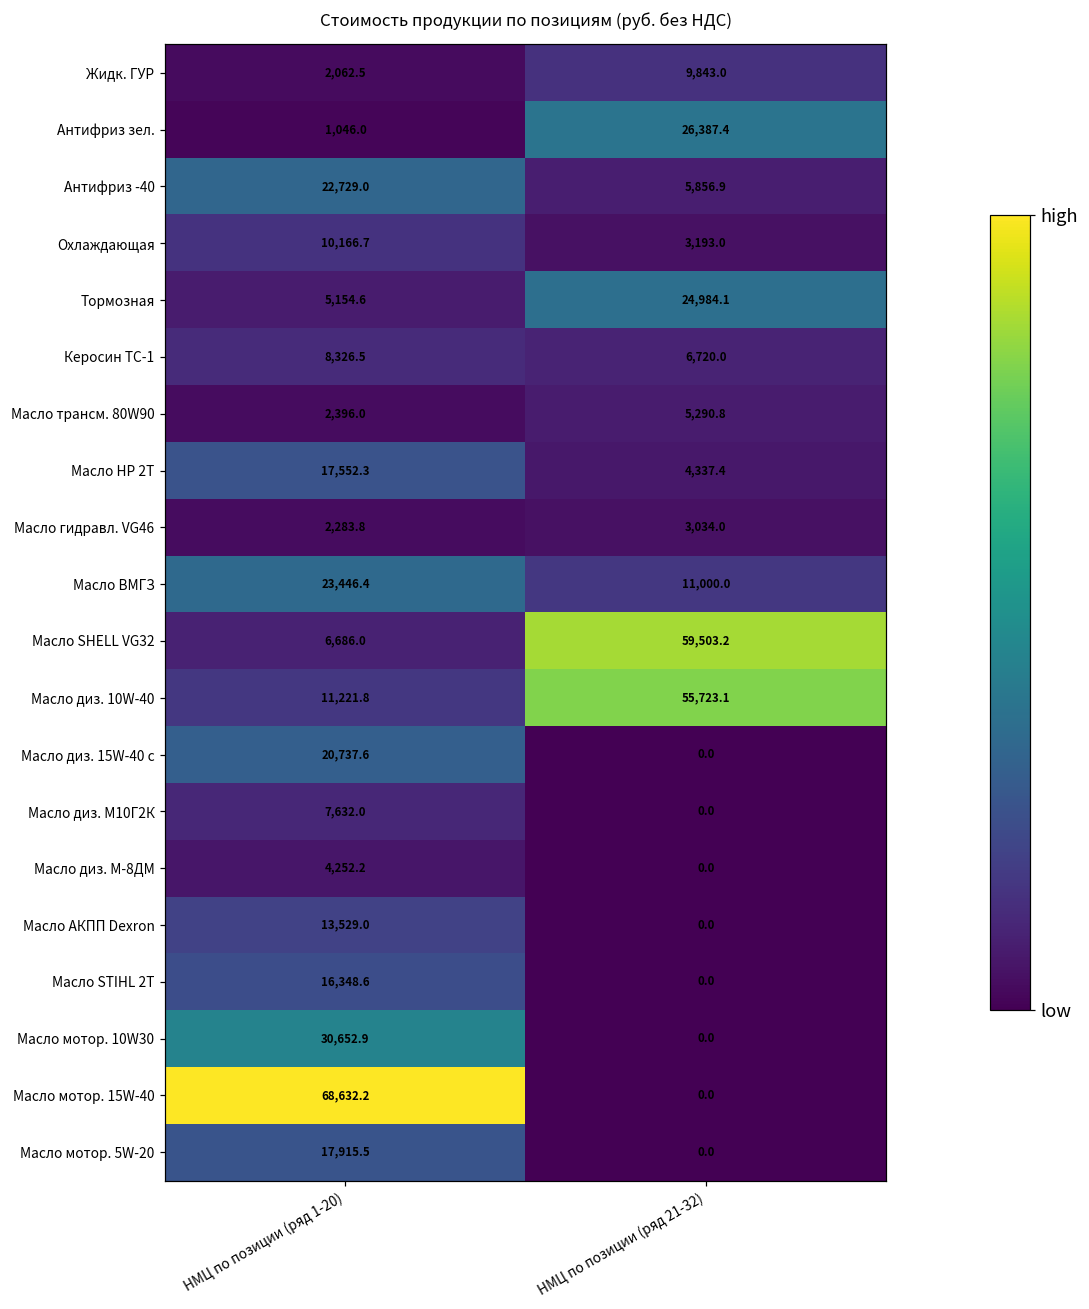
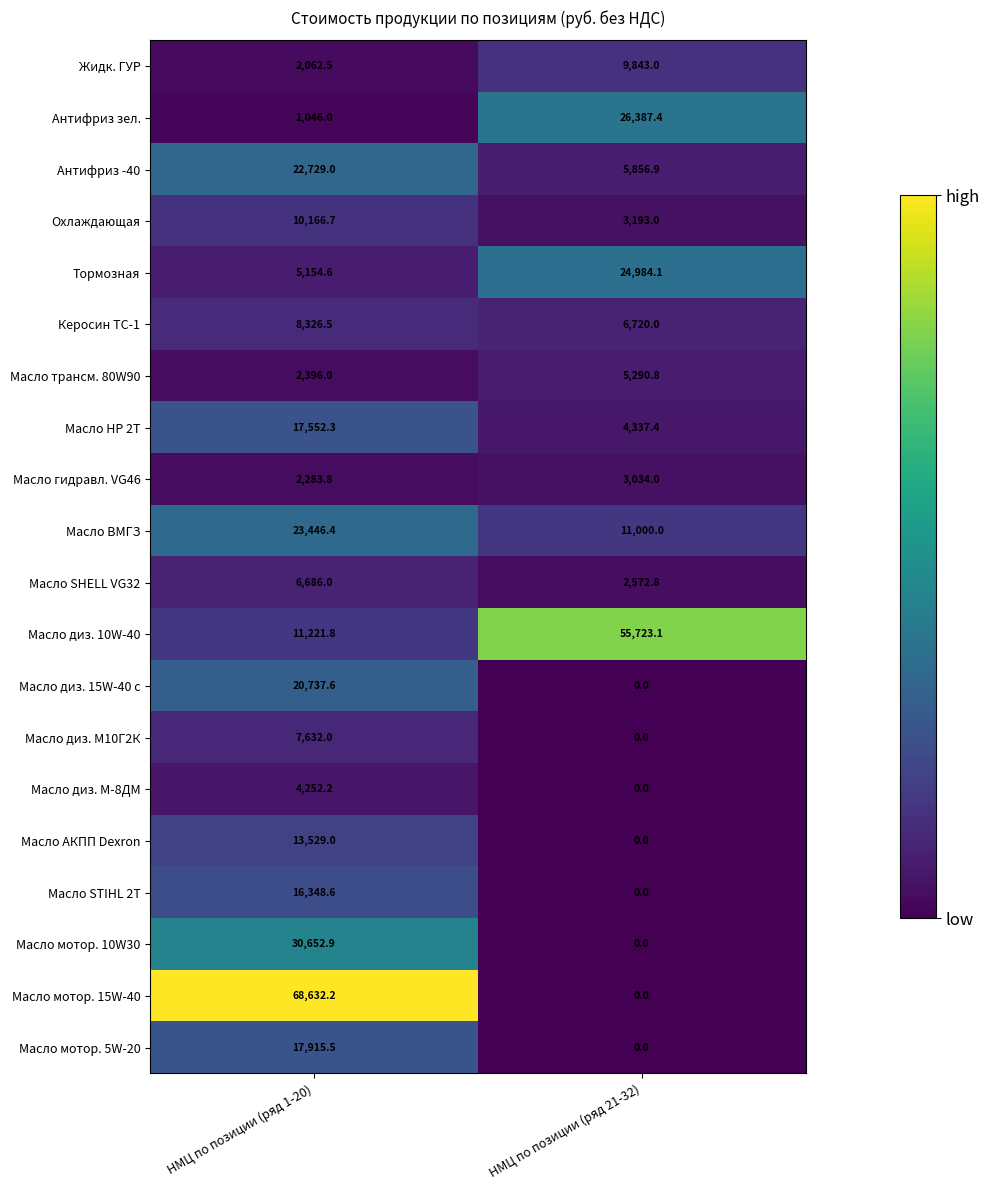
  {
    "Жидк. ГУР": {
      "НМЦ по позиции (ряд 1-20)": "2,062.5",
      "НМЦ по позиции (ряд 21-32)": "9,843.0"
    },
    "Антифриз зел.": {
      "НМЦ по позиции (ряд 1-20)": "1,046.0",
      "НМЦ по позиции (ряд 21-32)": "26,387.4"
    },
    "Антифриз -40": {
      "НМЦ по позиции (ряд 1-20)": "22,729.0",
      "НМЦ по позиции (ряд 21-32)": "5,856.9"
    },
    "Охлаждающая": {
      "НМЦ по позиции (ряд 1-20)": "10,166.7",
      "НМЦ по позиции (ряд 21-32)": "3,193.0"
    },
    "Тормозная": {
      "НМЦ по позиции (ряд 1-20)": "5,154.6",
      "НМЦ по позиции (ряд 21-32)": "24,984.1"
    },
    "Керосин ТС-1": {
      "НМЦ по позиции (ряд 1-20)": "8,326.5",
      "НМЦ по позиции (ряд 21-32)": "6,720.0"
    },
    "Масло трансм. 80W90": {
      "НМЦ по позиции (ряд 1-20)": "2,396.0",
      "НМЦ по позиции (ряд 21-32)": "5,290.8"
    },
    "Масло HP 2T": {
      "НМЦ по позиции (ряд 1-20)": "17,552.3",
      "НМЦ по позиции (ряд 21-32)": "4,337.4"
    },
    "Масло гидравл. VG46": {
      "НМЦ по позиции (ряд 1-20)": "2,283.8",
      "НМЦ по позиции (ряд 21-32)": "3,034.0"
    },
    "Масло ВМГЗ": {
      "НМЦ по позиции (ряд 1-20)": "23,446.4",
      "НМЦ по позиции (ряд 21-32)": "11,000.0"
    },
    "Масло SHELL VG32": {
      "НМЦ по позиции (ряд 1-20)": "6,686.0",
-     "НМЦ по позиции (ряд 21-32)": "59,503.2"
+     "НМЦ по позиции (ряд 21-32)": "2,572.8"
    },
    "Масло диз. 10W-40": {
      "НМЦ по позиции (ряд 1-20)": "11,221.8",
      "НМЦ по позиции (ряд 21-32)": "55,723.1"
    },
    "Масло диз. 15W-40 с": {
      "НМЦ по позиции (ряд 1-20)": "20,737.6",
      "НМЦ по позиции (ряд 21-32)": "0.0"
    },
    "Масло диз. М10Г2К": {
      "НМЦ по позиции (ряд 1-20)": "7,632.0",
      "НМЦ по позиции (ряд 21-32)": "0.0"
    },
    "Масло диз. М-8ДМ": {
      "НМЦ по позиции (ряд 1-20)": "4,252.2",
      "НМЦ по позиции (ряд 21-32)": "0.0"
    },
    "Масло АКПП Dexron": {
      "НМЦ по позиции (ряд 1-20)": "13,529.0",
      "НМЦ по позиции (ряд 21-32)": "0.0"
    },
    "Масло STIHL 2T": {
      "НМЦ по позиции (ряд 1-20)": "16,348.6",
      "НМЦ по позиции (ряд 21-32)": "0.0"
    },
    "Масло мотор. 10W30": {
      "НМЦ по позиции (ряд 1-20)": "30,652.9",
      "НМЦ по позиции (ряд 21-32)": "0.0"
    },
    "Масло мотор. 15W-40": {
      "НМЦ по позиции (ряд 1-20)": "68,632.2",
      "НМЦ по позиции (ряд 21-32)": "0.0"
    },
    "Масло мотор. 5W-20": {
      "НМЦ по позиции (ряд 1-20)": "17,915.5",
      "НМЦ по позиции (ряд 21-32)": "0.0"
    }
  }
